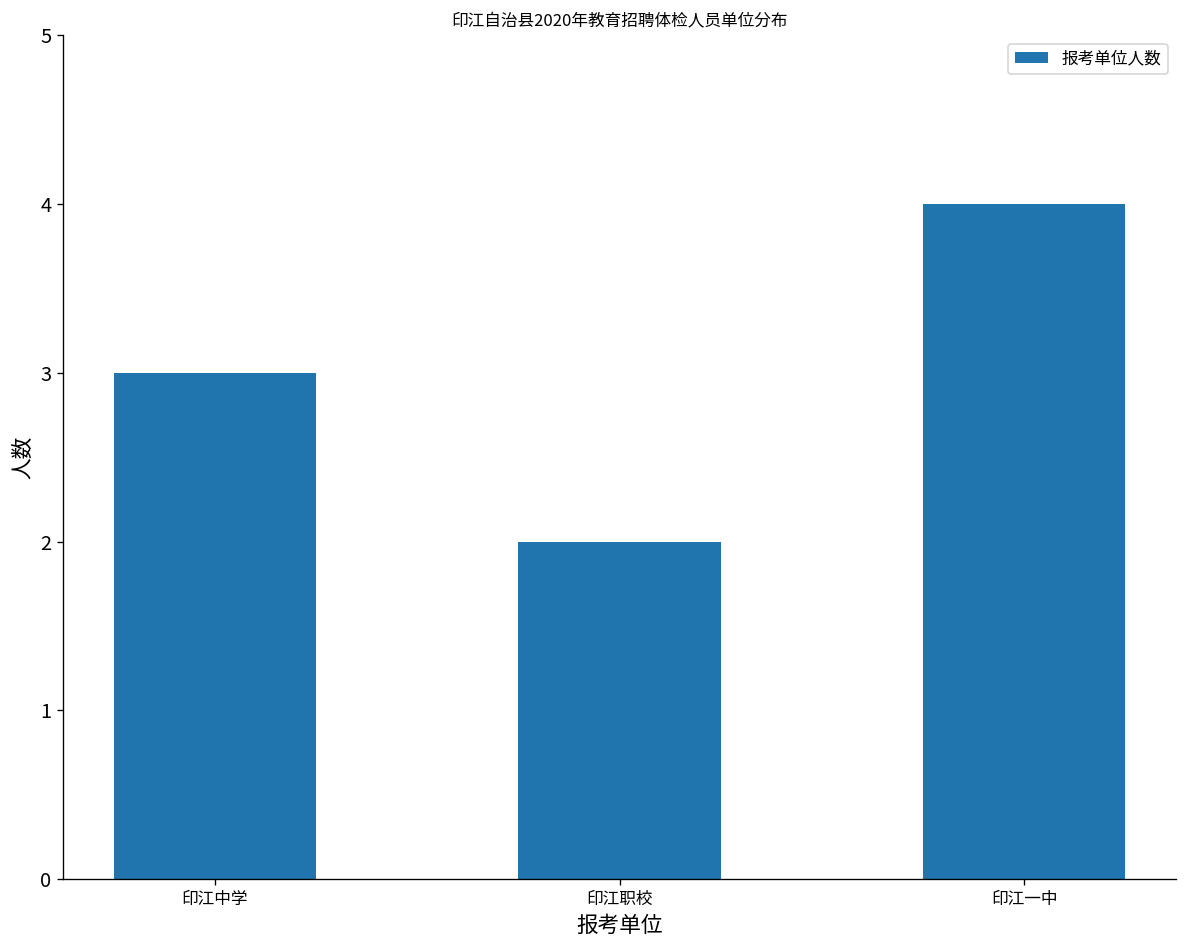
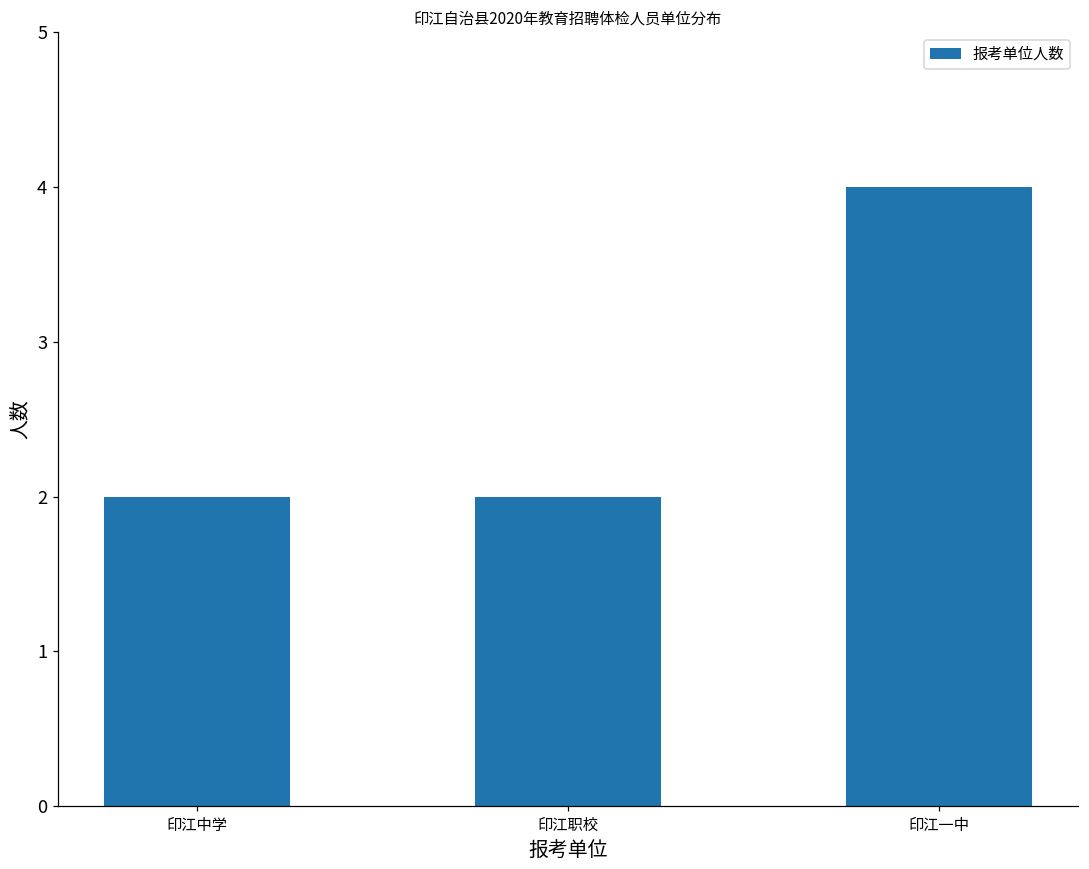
  {
-   "印江中学": 3,
+   "印江中学": 2,
    "印江职校": 2,
    "印江一中": 4
  }
